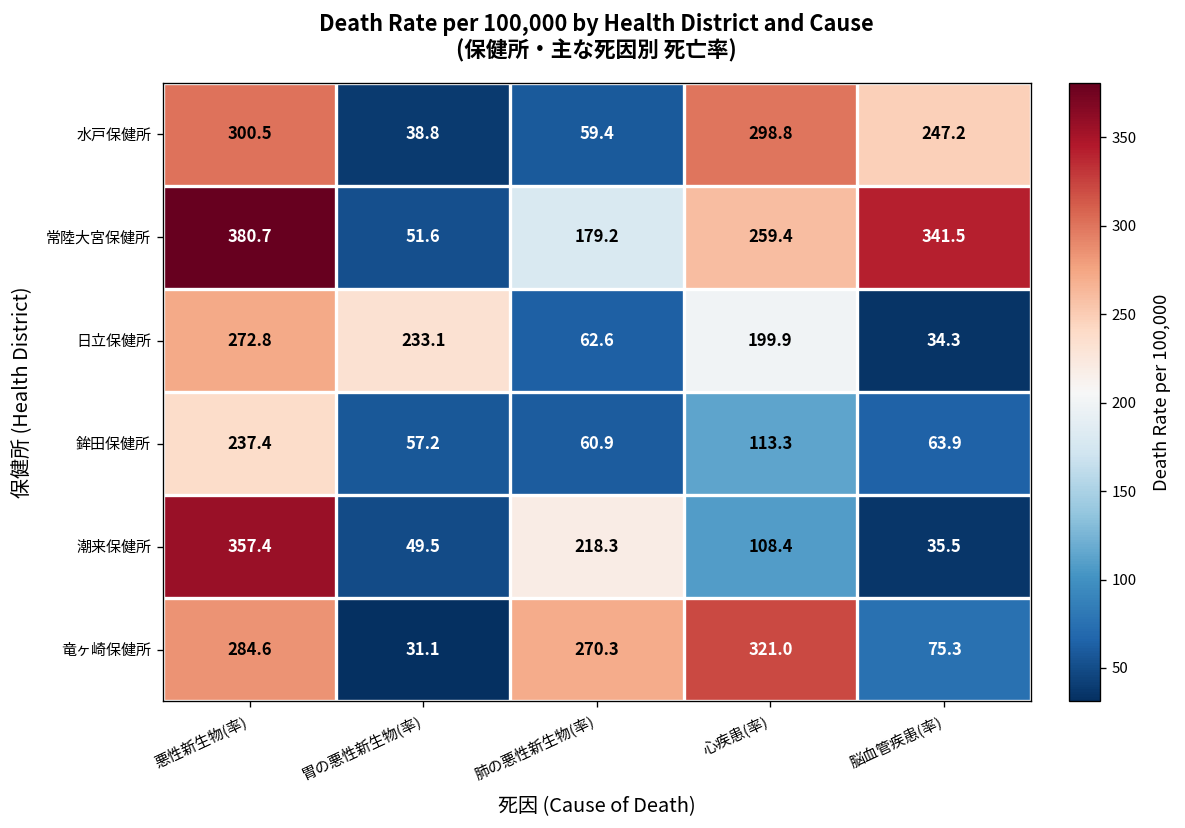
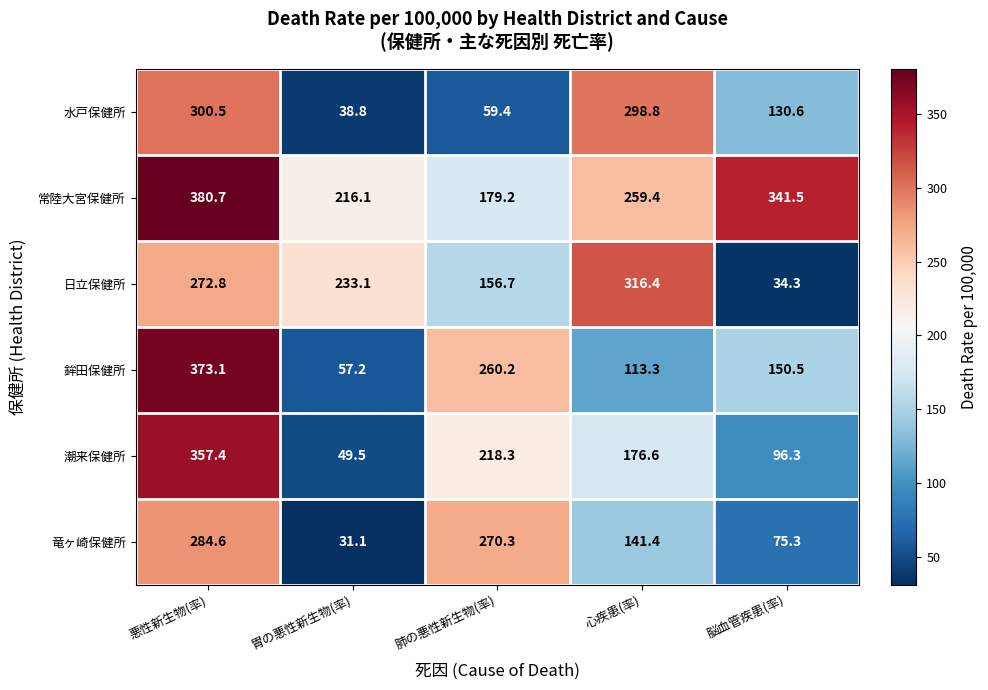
  {
    "水戸保健所": {
      "悪性新生物(率)": 300.5,
      "胃の悪性新生物(率)": 38.8,
      "肺の悪性新生物(率)": 59.4,
      "心疾患(率)": 298.8,
-     "脳血管疾患(率)": 247.2
+     "脳血管疾患(率)": 130.6
    },
    "常陸大宮保健所": {
      "悪性新生物(率)": 380.7,
-     "胃の悪性新生物(率)": 51.6,
+     "胃の悪性新生物(率)": 216.1,
      "肺の悪性新生物(率)": 179.2,
      "心疾患(率)": 259.4,
      "脳血管疾患(率)": 341.5
    },
    "日立保健所": {
      "悪性新生物(率)": 272.8,
      "胃の悪性新生物(率)": 233.1,
-     "肺の悪性新生物(率)": 62.6,
-     "心疾患(率)": 199.9,
+     "肺の悪性新生物(率)": 156.7,
+     "心疾患(率)": 316.4,
      "脳血管疾患(率)": 34.3
    },
    "鉾田保健所": {
-     "悪性新生物(率)": 237.4,
+     "悪性新生物(率)": 373.1,
      "胃の悪性新生物(率)": 57.2,
-     "肺の悪性新生物(率)": 60.9,
+     "肺の悪性新生物(率)": 260.2,
      "心疾患(率)": 113.3,
-     "脳血管疾患(率)": 63.9
+     "脳血管疾患(率)": 150.5
    },
    "潮来保健所": {
      "悪性新生物(率)": 357.4,
      "胃の悪性新生物(率)": 49.5,
      "肺の悪性新生物(率)": 218.3,
-     "心疾患(率)": 108.4,
-     "脳血管疾患(率)": 35.5
+     "心疾患(率)": 176.6,
+     "脳血管疾患(率)": 96.3
    },
    "竜ヶ崎保健所": {
      "悪性新生物(率)": 284.6,
      "胃の悪性新生物(率)": 31.1,
      "肺の悪性新生物(率)": 270.3,
-     "心疾患(率)": 321.0,
+     "心疾患(率)": 141.4,
      "脳血管疾患(率)": 75.3
    }
  }
